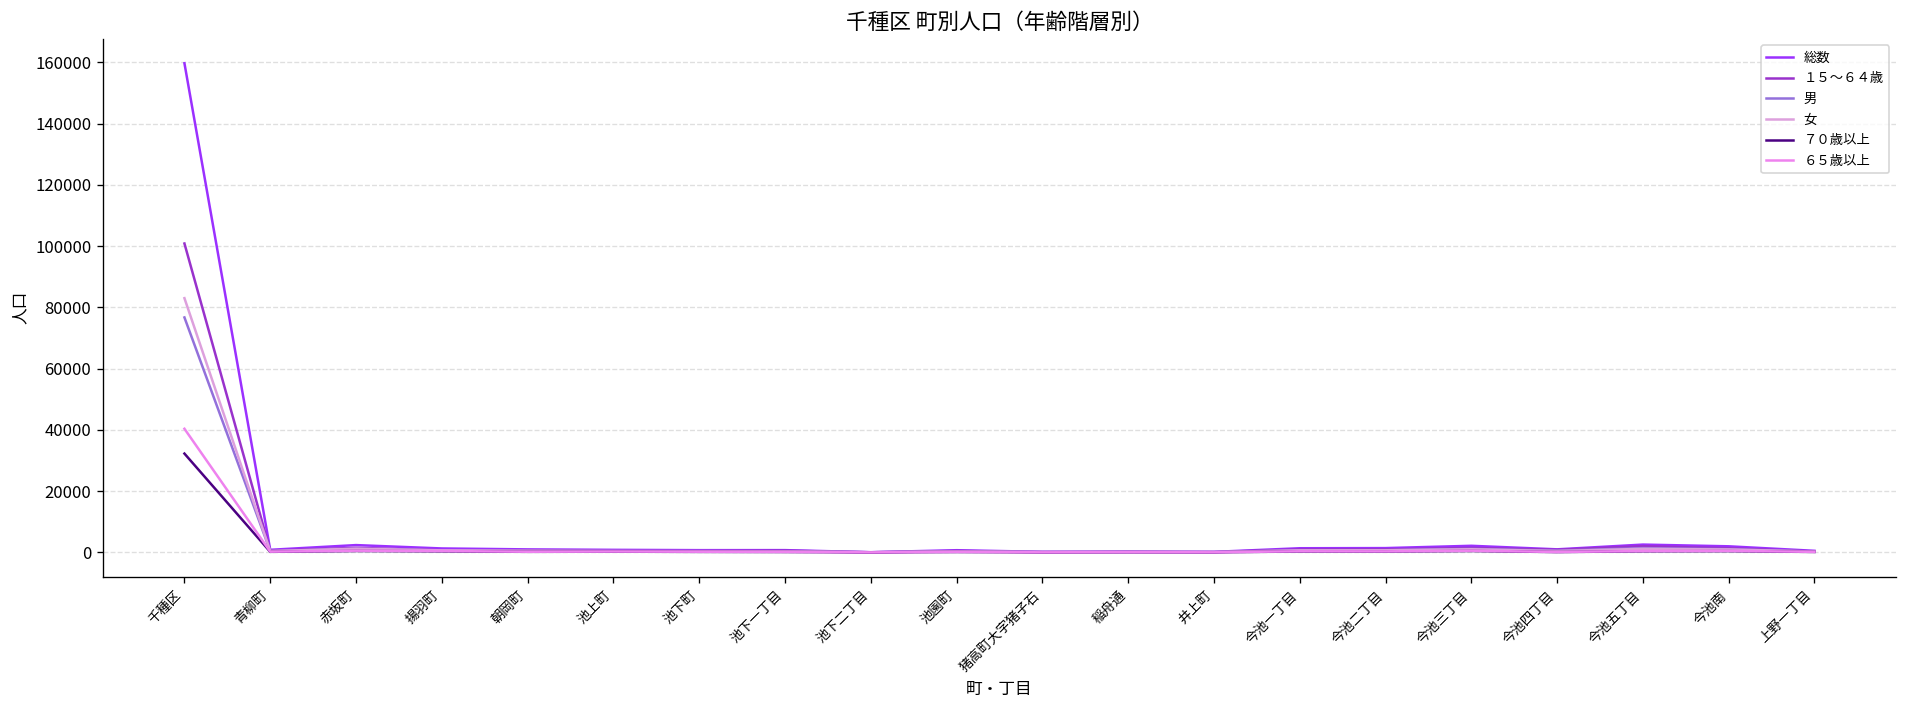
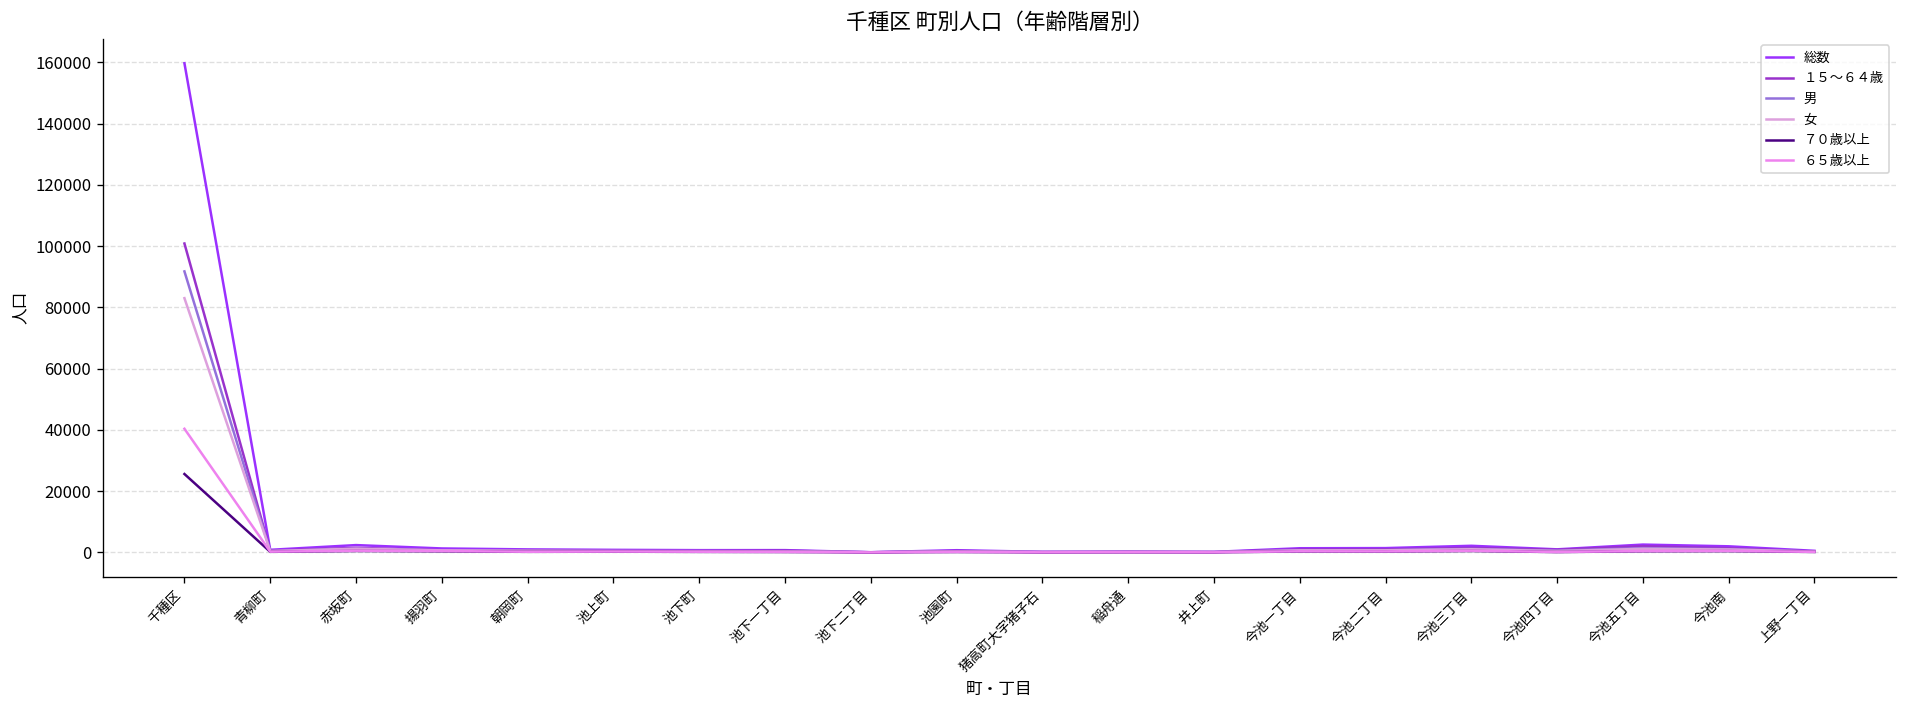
  {
    "男": {
-     "千種区": 77000
+     "千種区": 92000
    },
    "７０歳以上": {
-     "千種区": 32000
+     "千種区": 26000
    }
  }
